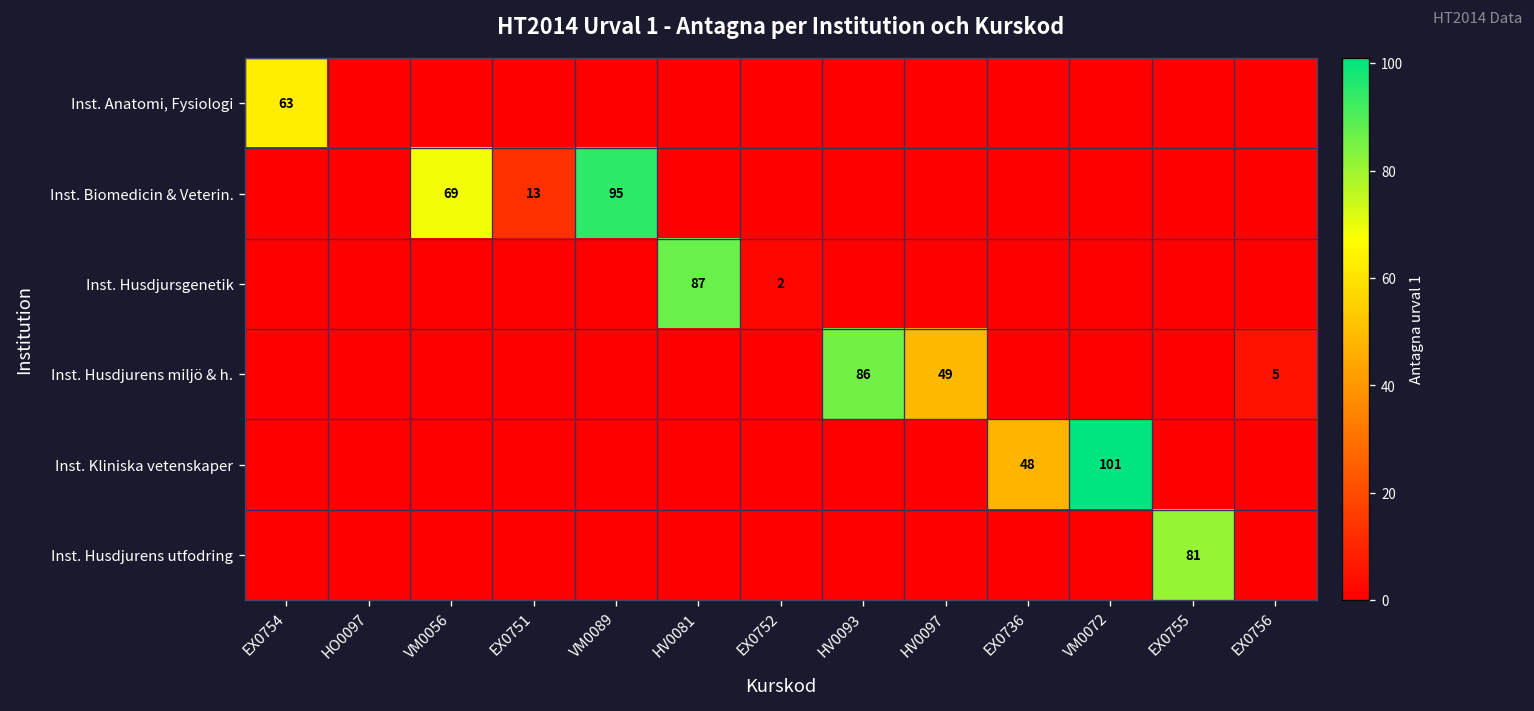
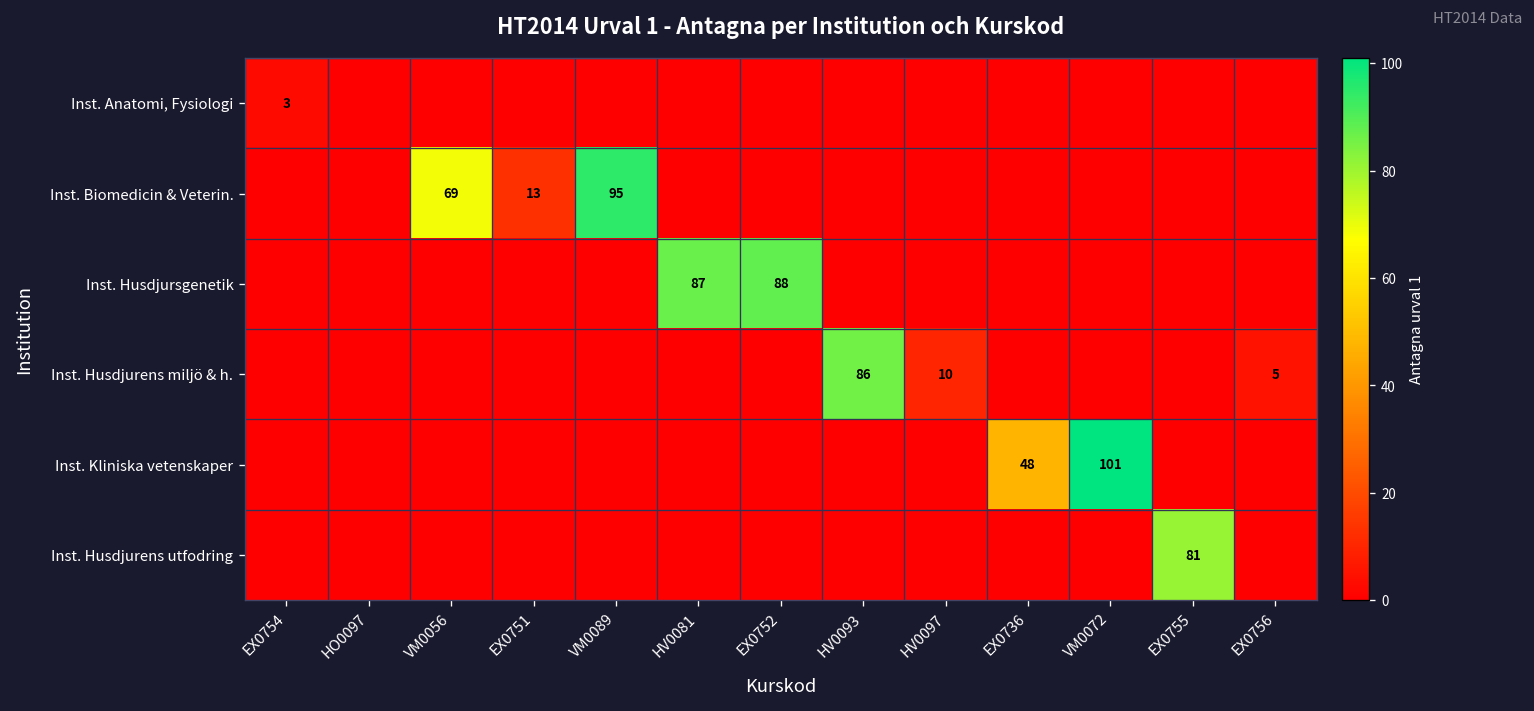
  {
    "Inst. Anatomi, Fysiologi": {
-     "EX0754": 63
+     "EX0754": 3
    },
    "Inst. Biomedicin & Veterin.": {
      "VM0056": 69,
      "EX0751": 13,
      "VM0089": 95
    },
    "Inst. Husdjursgenetik": {
      "HV0081": 87,
-     "EX0752": 2
+     "EX0752": 88
    },
    "Inst. Husdjurens miljö & h.": {
      "HV0093": 86,
-     "HV0097": 49,
+     "HV0097": 10,
      "EX0756": 5
    },
    "Inst. Kliniska vetenskaper": {
      "EX0736": 48,
      "VM0072": 101
    },
    "Inst. Husdjurens utfodring": {
      "EX0755": 81
    }
  }
